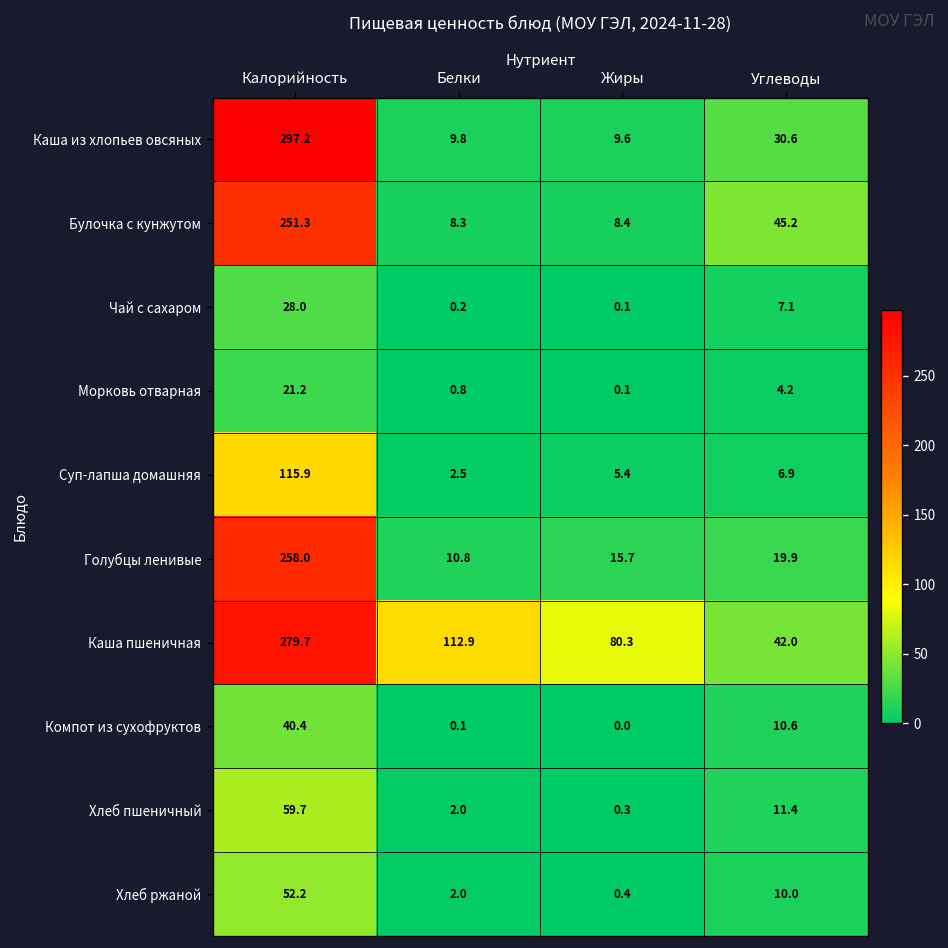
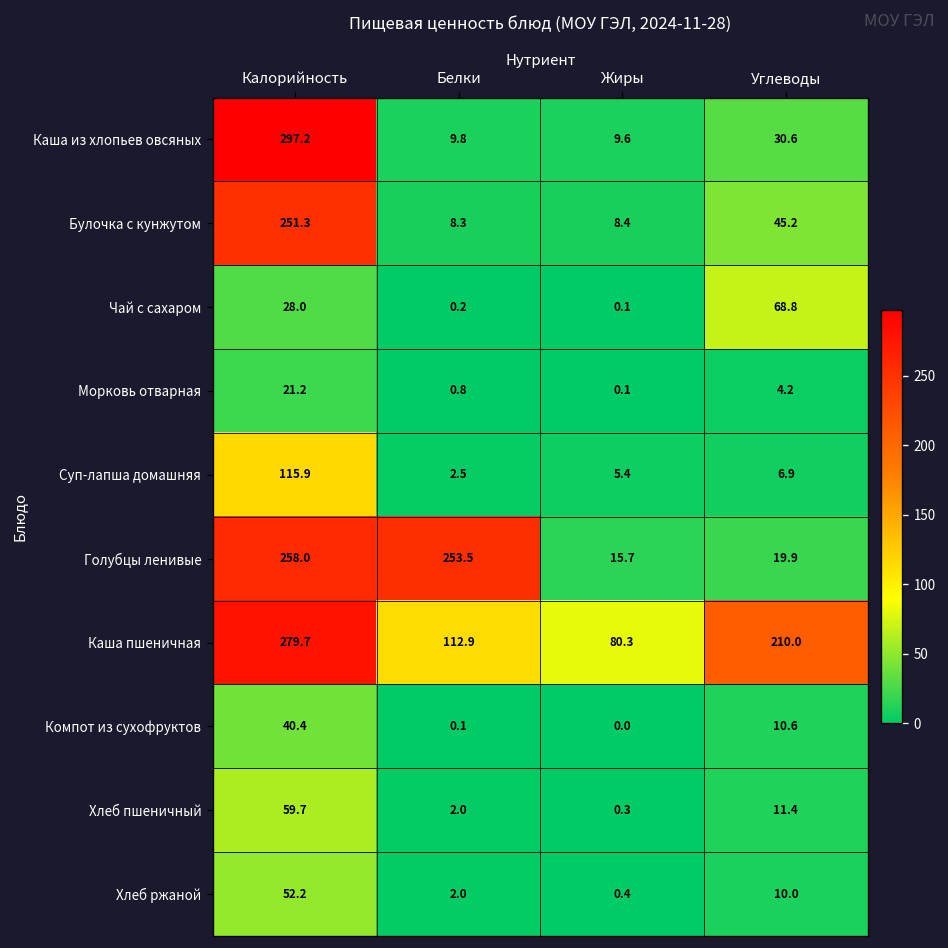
  {
    "Каша из хлопьев овсяных": {
      "Калорийность": 297.2,
      "Белки": 9.8,
      "Жиры": 9.6,
      "Углеводы": 30.6
    },
    "Булочка с кунжутом": {
      "Калорийность": 251.3,
      "Белки": 8.3,
      "Жиры": 8.4,
      "Углеводы": 45.2
    },
    "Чай с сахаром": {
      "Калорийность": 28.0,
      "Белки": 0.2,
      "Жиры": 0.1,
-     "Углеводы": 7.1
+     "Углеводы": 68.8
    },
    "Морковь отварная": {
      "Калорийность": 21.2,
      "Белки": 0.8,
      "Жиры": 0.1,
      "Углеводы": 4.2
    },
    "Суп-лапша домашняя": {
      "Калорийность": 115.9,
      "Белки": 2.5,
      "Жиры": 5.4,
      "Углеводы": 6.9
    },
    "Голубцы ленивые": {
      "Калорийность": 258.0,
-     "Белки": 10.8,
+     "Белки": 253.5,
      "Жиры": 15.7,
      "Углеводы": 19.9
    },
    "Каша пшеничная": {
      "Калорийность": 279.7,
      "Белки": 112.9,
      "Жиры": 80.3,
-     "Углеводы": 42.0
+     "Углеводы": 210.0
    },
    "Компот из сухофруктов": {
      "Калорийность": 40.4,
      "Белки": 0.1,
      "Жиры": 0.0,
      "Углеводы": 10.6
    },
    "Хлеб пшеничный": {
      "Калорийность": 59.7,
      "Белки": 2.0,
      "Жиры": 0.3,
      "Углеводы": 11.4
    },
    "Хлеб ржаной": {
      "Калорийность": 52.2,
      "Белки": 2.0,
      "Жиры": 0.4,
      "Углеводы": 10.0
    }
  }
